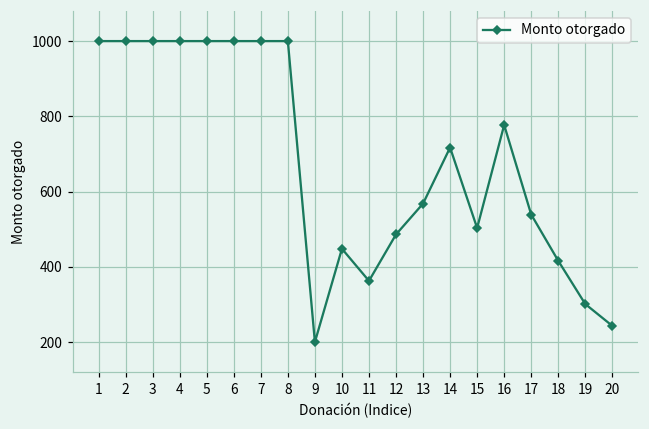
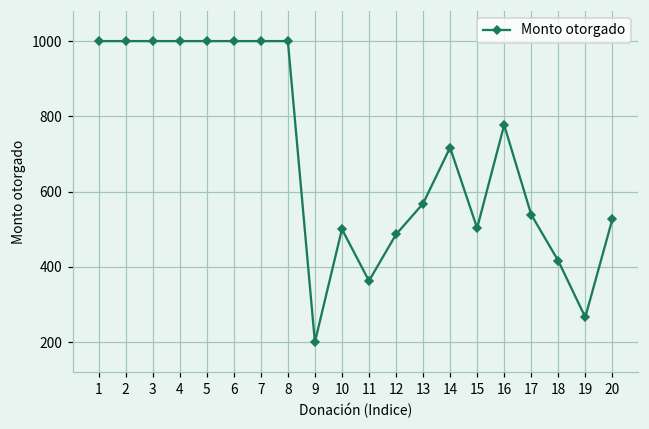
  {
    "1": 1000,
    "2": 1000,
    "3": 1000,
    "4": 1000,
    "5": 1000,
    "6": 1000,
    "7": 1000,
    "8": 1000,
    "9": 200,
-   "10": 450,
+   "10": 500,
    "11": 360,
    "12": 490,
    "13": 570,
    "14": 720,
    "15": 500,
    "16": 780,
    "17": 540,
    "18": 420,
-   "19": 300,
-   "20": 240
+   "19": 270,
+   "20": 530
  }
